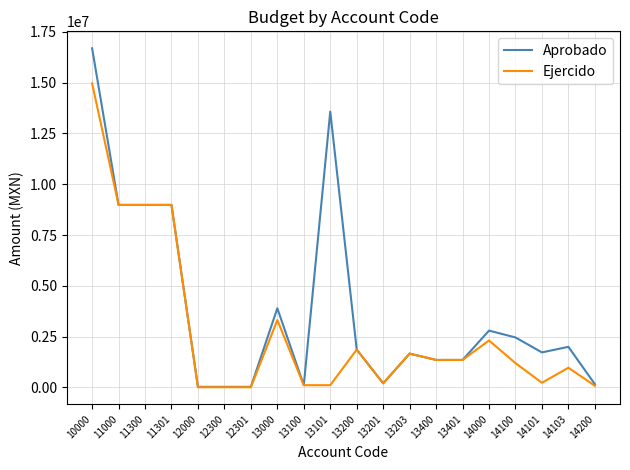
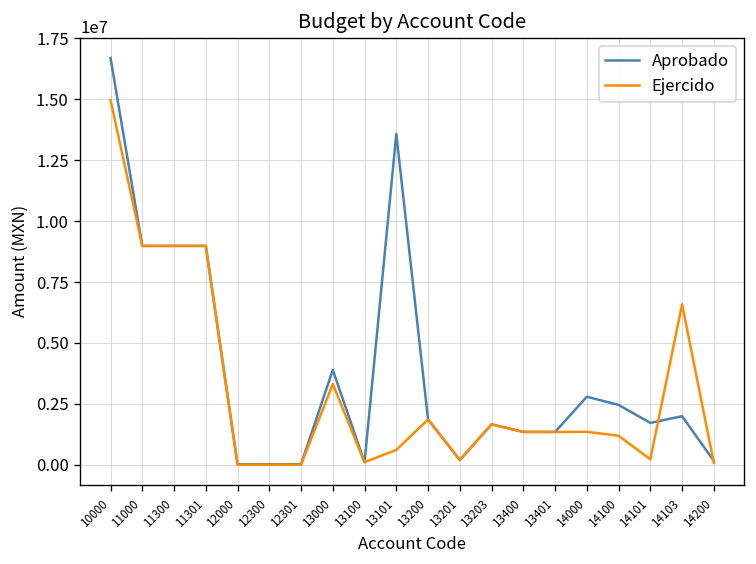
  {
    "Aprobado": {
      "10000": 16700000,
      "13000": 3900000,
      "13101": 13600000,
      "14000": 2800000,
      "14100": 2500000,
      "14101": 1700000,
      "14103": 2000000
    },
    "Ejercido": {
      "10000": 15000000,
      "13000": 3300000,
-     "13101": 100000,
-     "14000": 2300000,
+     "13101": 600000,
+     "14000": 1400000,
      "14100": 1200000,
      "14101": 200000,
-     "14103": 1000000
+     "14103": 6600000
    }
  }
